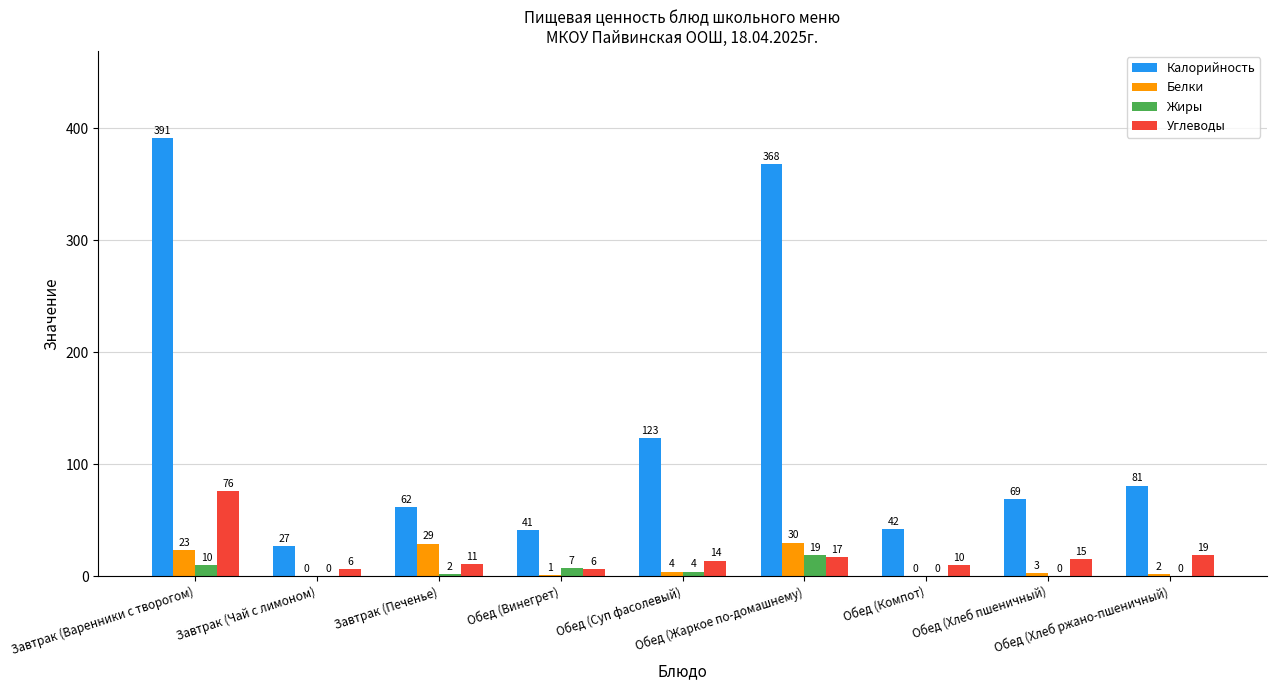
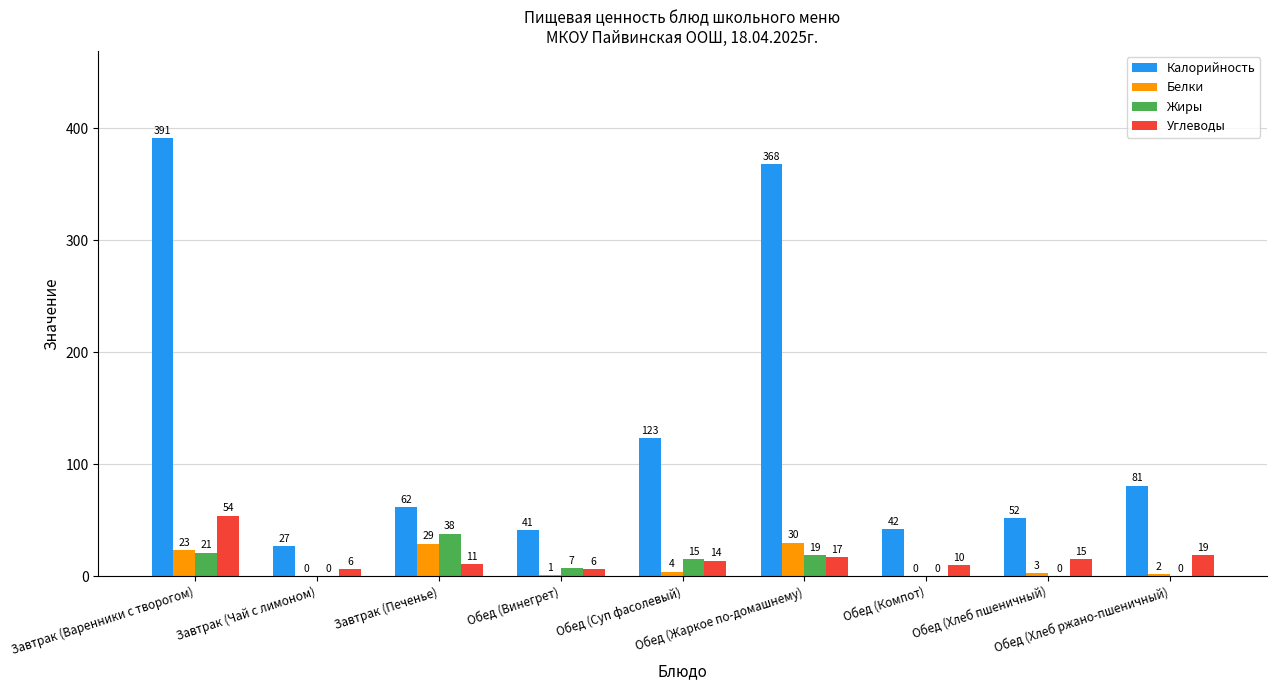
  {
    "Калорийность": {
      "Завтрак (Варенники с творогом)": 391,
      "Завтрак (Чай с лимоном)": 27,
      "Завтрак (Печенье)": 62,
      "Обед (Винегрет)": 41,
      "Обед (Суп фасолевый)": 123,
      "Обед (Жаркое по-домашнему)": 368,
      "Обед (Компот)": 42,
-     "Обед (Хлеб пшеничный)": 69,
+     "Обед (Хлеб пшеничный)": 52,
      "Обед (Хлеб ржано-пшеничный)": 81
    },
    "Белки": {
      "Завтрак (Варенники с творогом)": 23,
      "Завтрак (Чай с лимоном)": 0,
      "Завтрак (Печенье)": 29,
      "Обед (Винегрет)": 1,
      "Обед (Суп фасолевый)": 4,
      "Обед (Жаркое по-домашнему)": 30,
      "Обед (Компот)": 0,
      "Обед (Хлеб пшеничный)": 3,
      "Обед (Хлеб ржано-пшеничный)": 2
    },
    "Жиры": {
-     "Завтрак (Варенники с творогом)": 10,
+     "Завтрак (Варенники с творогом)": 21,
      "Завтрак (Чай с лимоном)": 0,
-     "Завтрак (Печенье)": 2,
+     "Завтрак (Печенье)": 38,
      "Обед (Винегрет)": 7,
-     "Обед (Суп фасолевый)": 4,
+     "Обед (Суп фасолевый)": 15,
      "Обед (Жаркое по-домашнему)": 19,
      "Обед (Компот)": 0,
      "Обед (Хлеб пшеничный)": 0,
      "Обед (Хлеб ржано-пшеничный)": 0
    },
    "Углеводы": {
-     "Завтрак (Варенники с творогом)": 76,
+     "Завтрак (Варенники с творогом)": 54,
      "Завтрак (Чай с лимоном)": 6,
      "Завтрак (Печенье)": 11,
      "Обед (Винегрет)": 6,
      "Обед (Суп фасолевый)": 14,
      "Обед (Жаркое по-домашнему)": 17,
      "Обед (Компот)": 10,
      "Обед (Хлеб пшеничный)": 15,
      "Обед (Хлеб ржано-пшеничный)": 19
    }
  }
